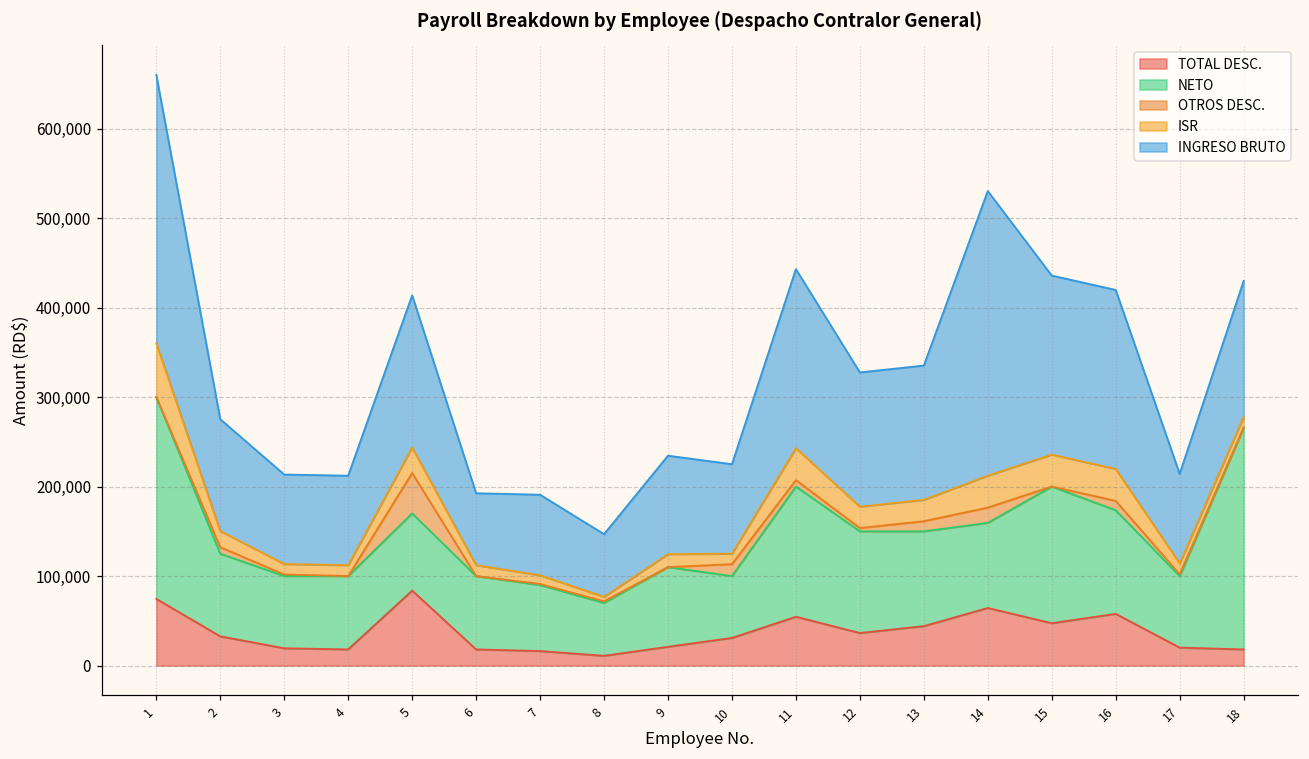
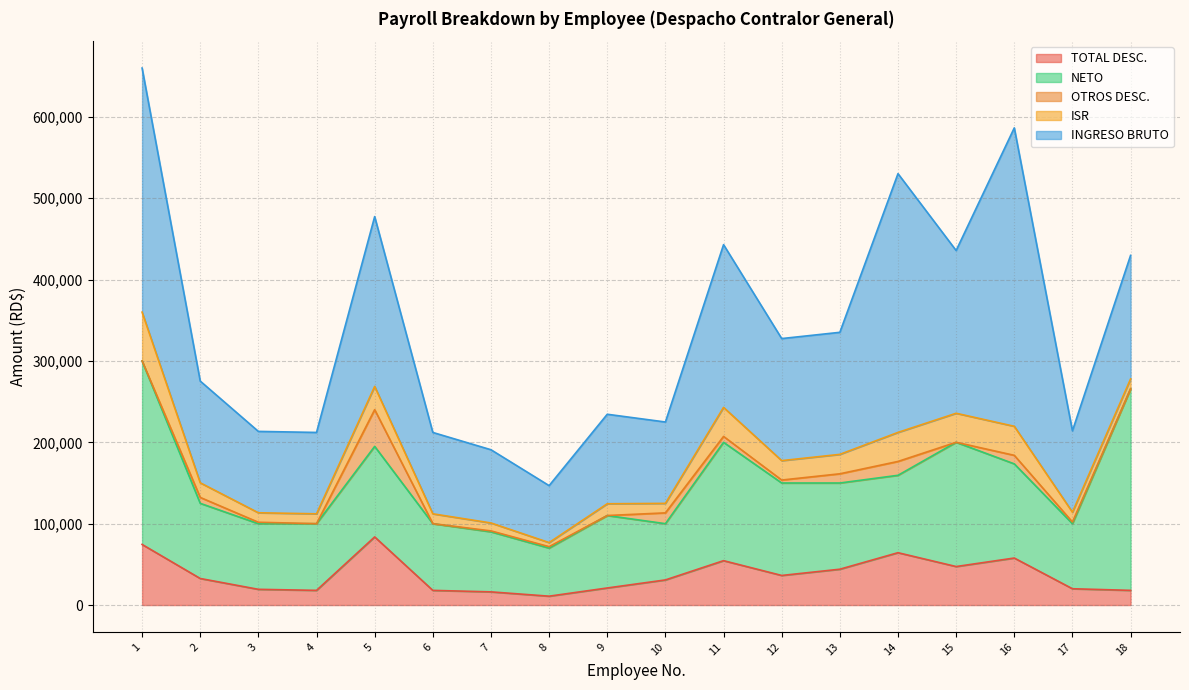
  {
    "NETO": {
      "2": "90,000",
-     "5": "90,000",
+     "5": "110,000",
      "10": "70,000",
      "11": "150,000",
      "12": "110,000",
      "13": "110,000",
      "14": "100,000",
      "16": "120,000"
    },
    "INGRESO BRUTO": {
      "1": "300,000",
      "2": "130,000",
      "3": "100,000",
      "4": "100,000",
-     "5": "170,000",
-     "6": "80,000",
+     "5": "210,000",
+     "6": "100,000",
      "7": "90,000",
      "8": "70,000",
      "9": "110,000",
      "10": "100,000",
      "11": "200,000",
      "12": "150,000",
      "13": "150,000",
      "14": "320,000",
      "15": "200,000",
-     "16": "200,000",
+     "16": "370,000",
      "17": "100,000",
      "18": "150,000"
    }
  }
